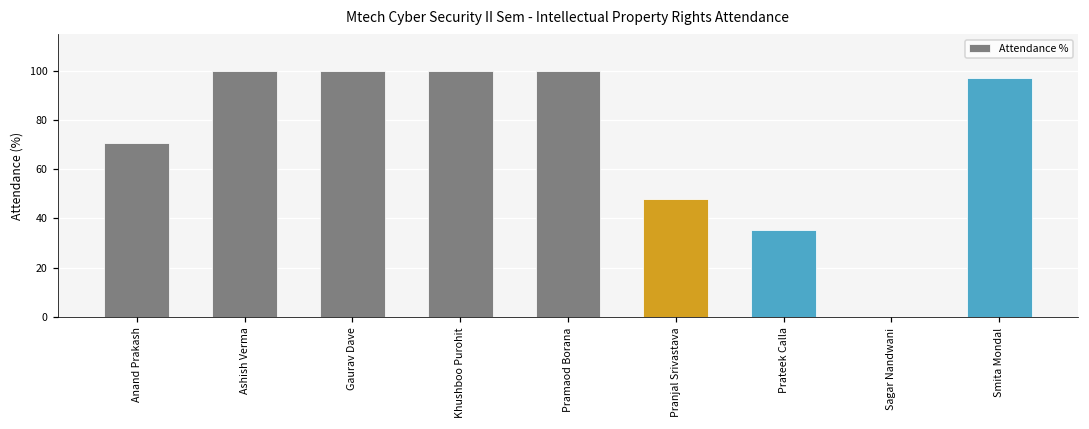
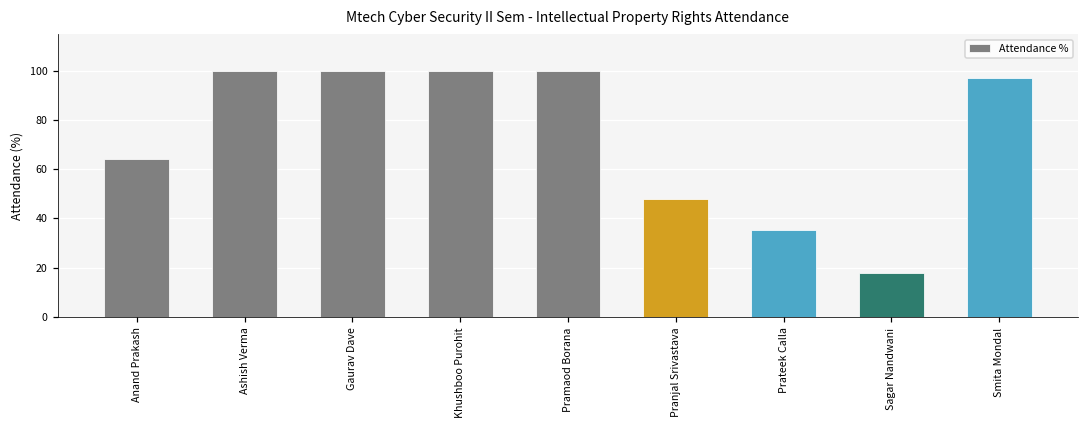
  {
-   "Anand Prakash": 71,
+   "Anand Prakash": 64,
    "Ashish Verma": 100,
    "Gaurav Dave": 100,
    "Khushboo Purohit": 100,
    "Pramaod Borana": 100,
    "Pranjal Srivastava": 48,
    "Prateek Calla": 35,
-   "Sagar Nandwani": 0,
+   "Sagar Nandwani": 18,
    "Smita Mondal": 97
  }
